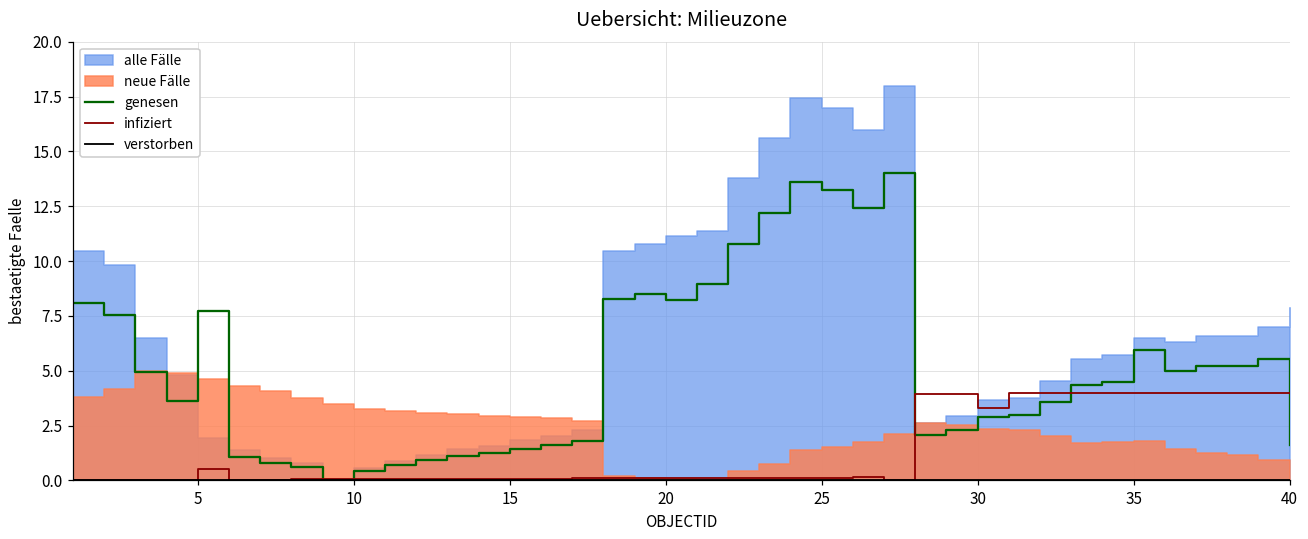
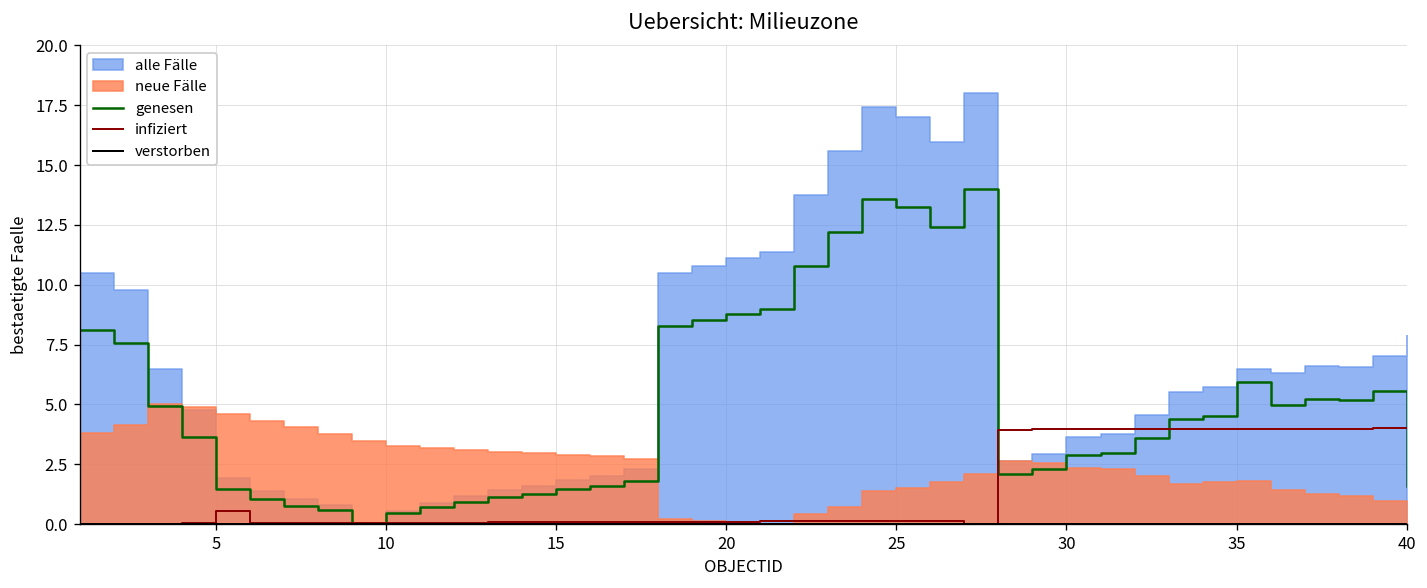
  {
    "genesen": {
-     "5": 7.7,
+     "5": 1.4,
      "15": 1.4,
-     "20": 8.2,
+     "20": 8.8,
      "25": 13.2,
      "35": 5.9,
      "40": 1.6
    },
    "infiziert": {
      "5": 0.5,
-     "30": 3.3,
+     "30": 4.0,
      "35": 4.0,
      "40": 4.0
    },
    "verstorben": {
      "5": 0.0,
      "30": 0.0,
      "35": 0.0,
      "40": 0.0
    }
  }
